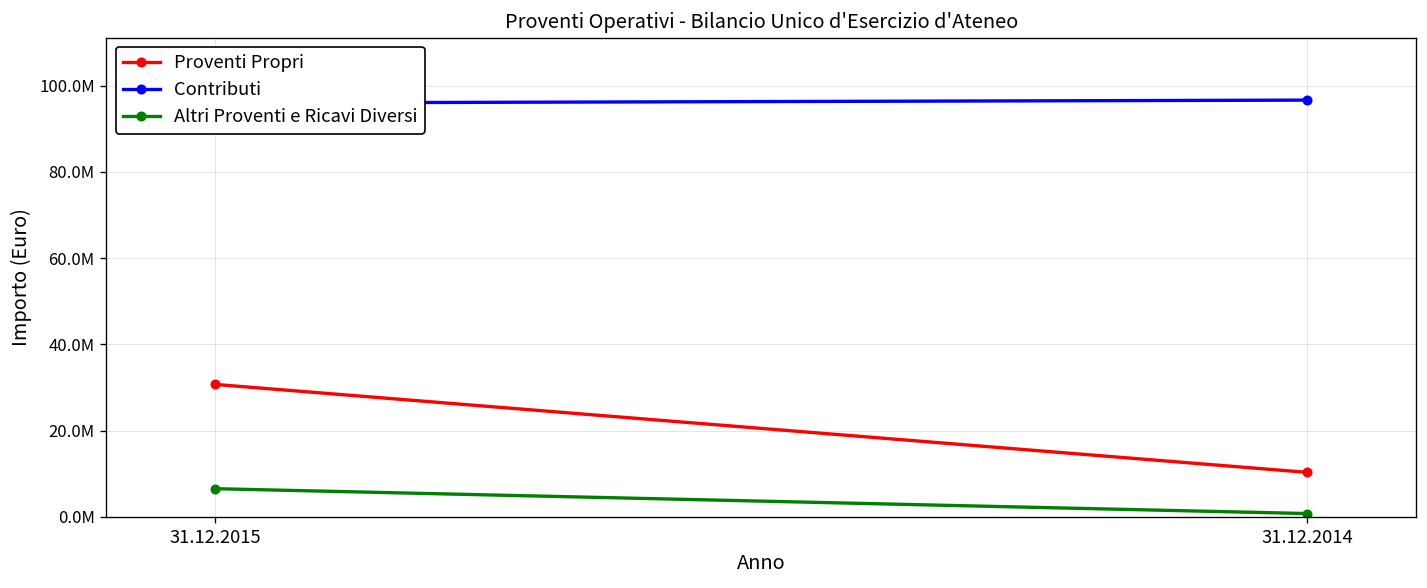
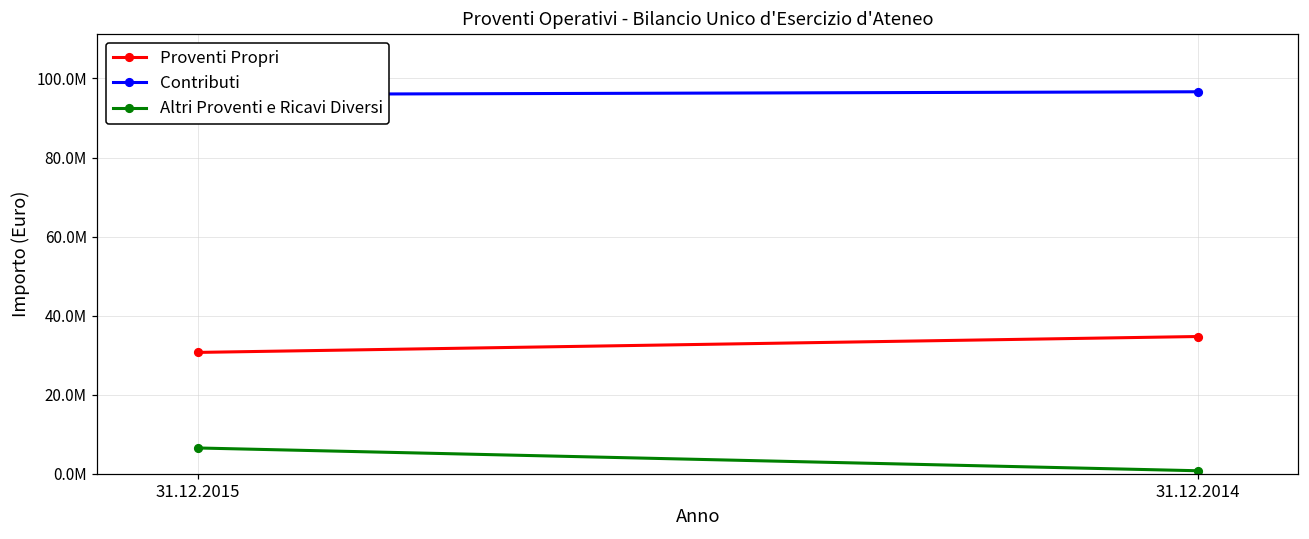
  {
    "Proventi Propri": {
      "31.12.2015": 31000000,
-     "31.12.2014": 10000000
+     "31.12.2014": 35000000
    },
    "Contributi": {
      "31.12.2014": 97000000
    },
    "Altri Proventi e Ricavi Diversi": {
      "31.12.2015": 7000000,
      "31.12.2014": 1000000
    }
  }
